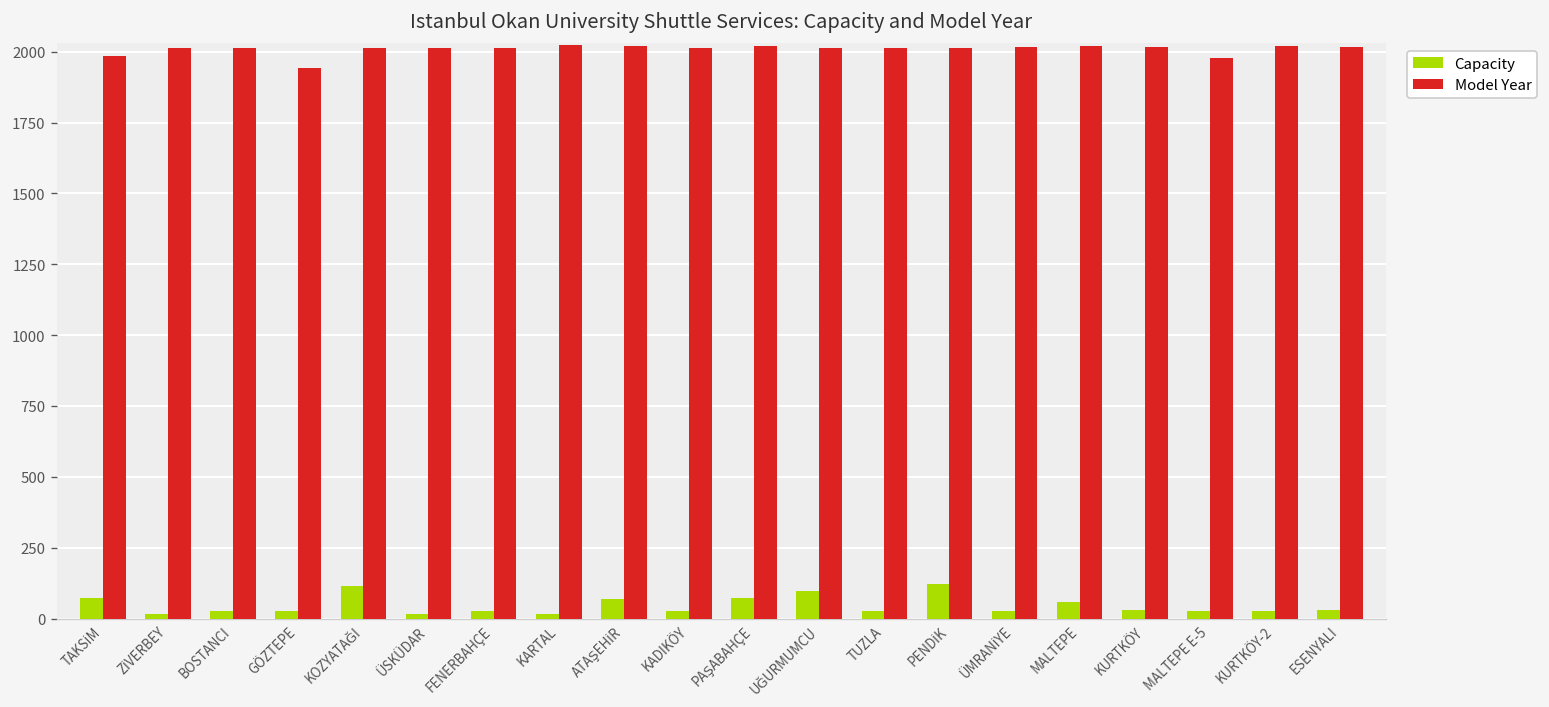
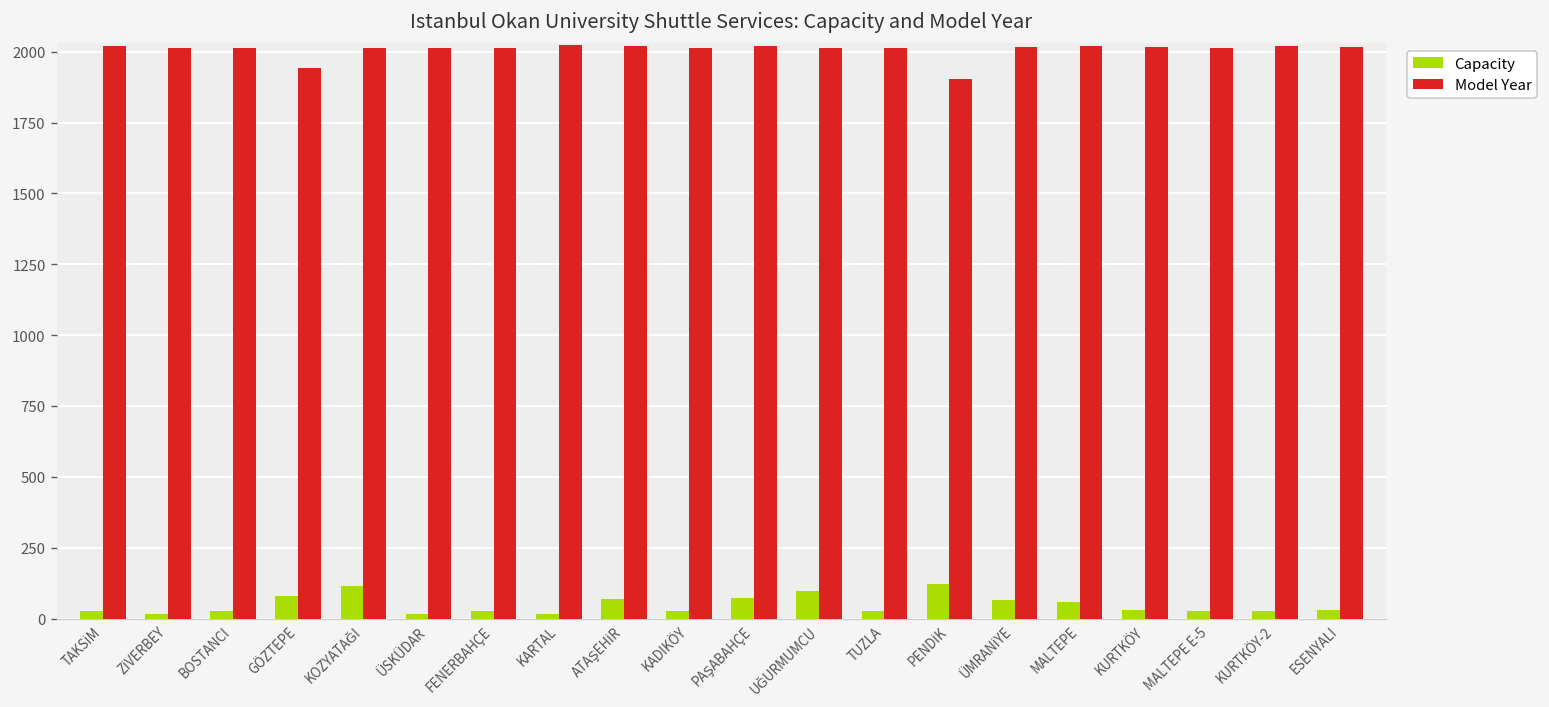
  {
    "Capacity": {
-     "TAKSİM": 70,
+     "TAKSİM": 30,
      "ZİVERBEY": 20,
      "BOSTANCI": 30,
-     "GÖZTEPE": 30,
+     "GÖZTEPE": 80,
      "KOZYATAĞI": 120,
      "ÜSKÜDAR": 20,
      "FENERBAHÇE": 30,
      "KARTAL": 20,
      "ATAŞEHİR": 70,
      "KADIKÖY": 30,
      "PAŞABAHÇE": 70,
      "UĞURMUMCU": 100,
      "TUZLA": 30,
      "PENDİK": 120,
-     "ÜMRANİYE": 30,
+     "ÜMRANİYE": 60,
      "MALTEPE": 60,
      "KURTKÖY": 30,
      "MALTEPE E-5": 30,
      "KURTKÖY-2": 30,
      "ESENYALI": 30
    },
    "Model Year": {
-     "TAKSİM": 1990,
+     "TAKSİM": 2020,
      "ZİVERBEY": 2010,
      "BOSTANCI": 2010,
      "GÖZTEPE": 1940,
      "KOZYATAĞI": 2010,
      "ÜSKÜDAR": 2020,
      "FENERBAHÇE": 2020,
      "KARTAL": 2020,
      "ATAŞEHİR": 2020,
      "KADIKÖY": 2010,
      "PAŞABAHÇE": 2020,
      "UĞURMUMCU": 2020,
      "TUZLA": 2010,
-     "PENDİK": 2010,
+     "PENDİK": 1910,
      "ÜMRANİYE": 2020,
      "MALTEPE": 2020,
      "KURTKÖY": 2020,
-     "MALTEPE E-5": 1980,
+     "MALTEPE E-5": 2010,
      "KURTKÖY-2": 2020,
      "ESENYALI": 2020
    }
  }
